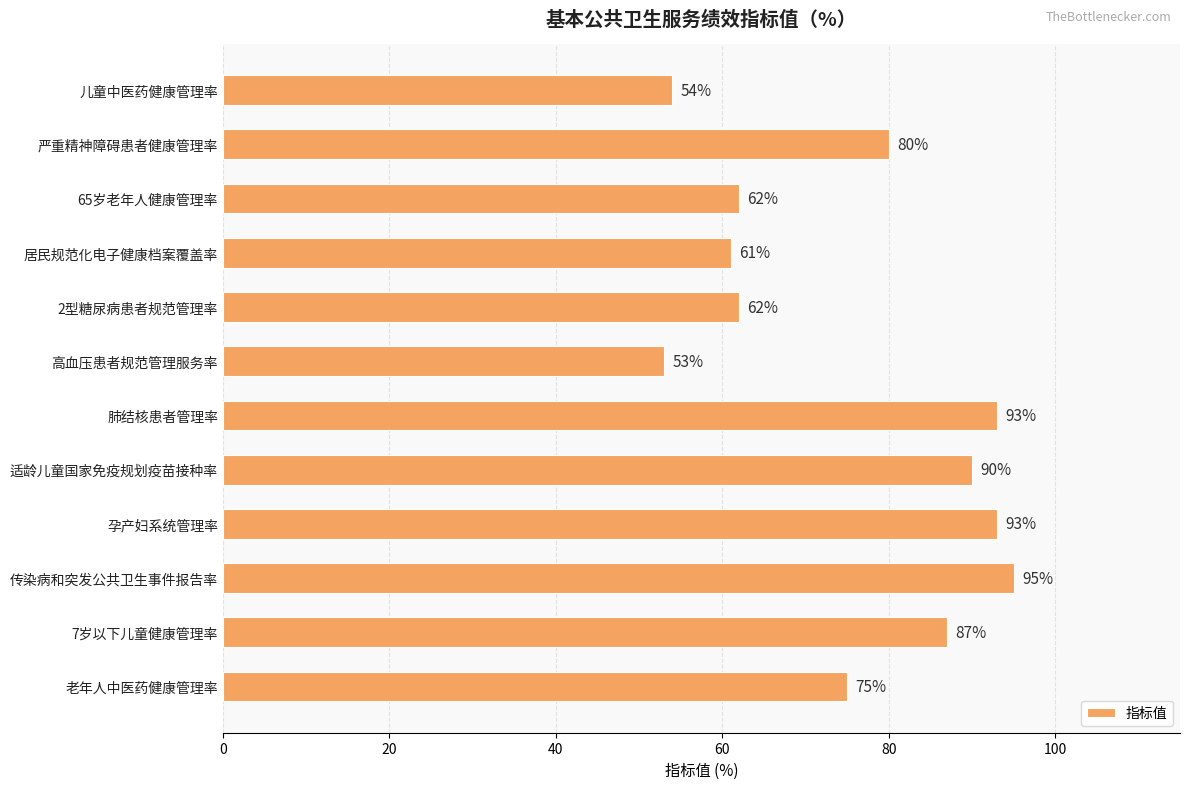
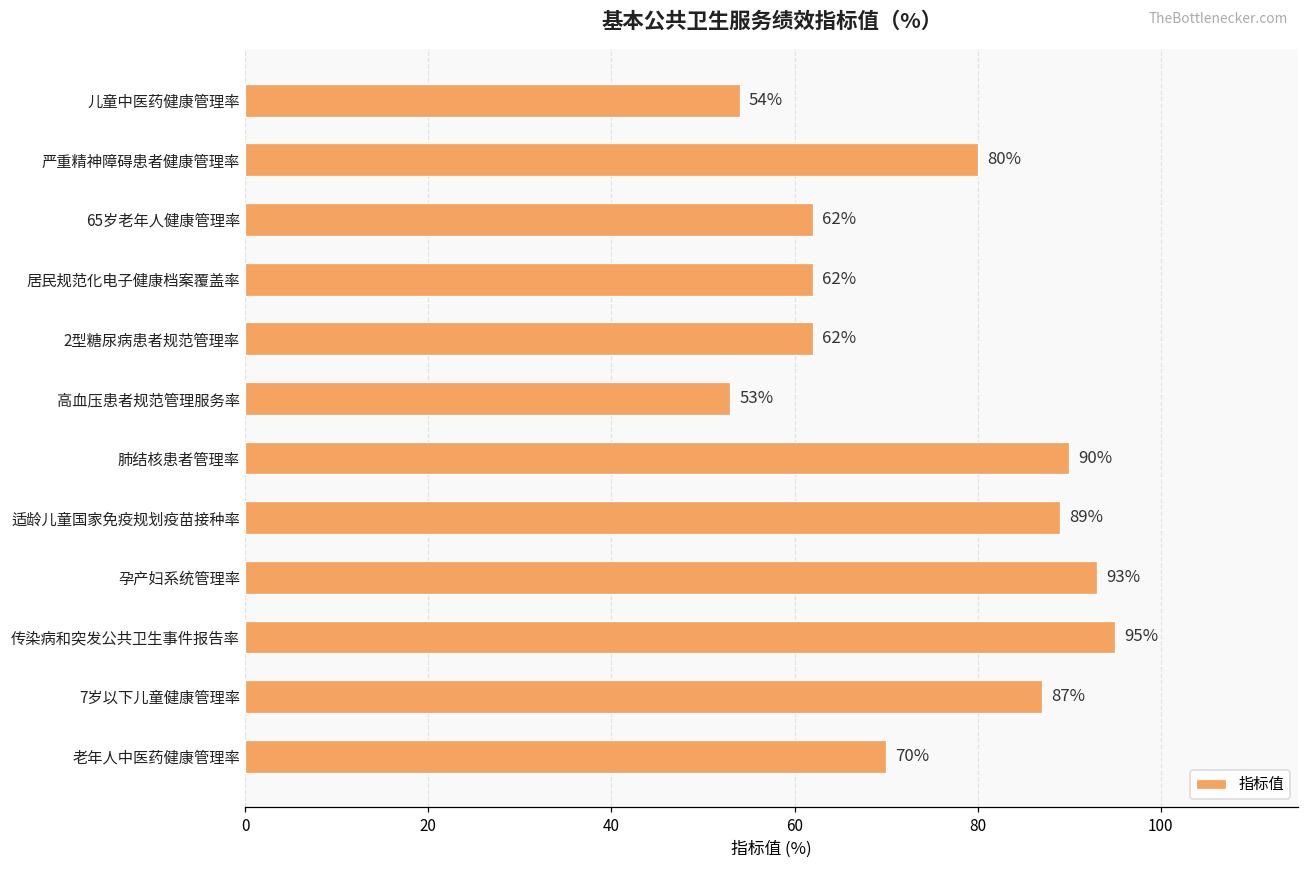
  {
    "儿童中医药健康管理率": "54%",
    "严重精神障碍患者健康管理率": "80%",
    "65岁老年人健康管理率": "62%",
-   "居民规范化电子健康档案覆盖率": "61%",
+   "居民规范化电子健康档案覆盖率": "62%",
    "2型糖尿病患者规范管理率": "62%",
    "高血压患者规范管理服务率": "53%",
-   "肺结核患者管理率": "93%",
-   "适龄儿童国家免疫规划疫苗接种率": "90%",
+   "肺结核患者管理率": "90%",
+   "适龄儿童国家免疫规划疫苗接种率": "89%",
    "孕产妇系统管理率": "93%",
    "传染病和突发公共卫生事件报告率": "95%",
    "7岁以下儿童健康管理率": "87%",
-   "老年人中医药健康管理率": "75%"
+   "老年人中医药健康管理率": "70%"
  }
